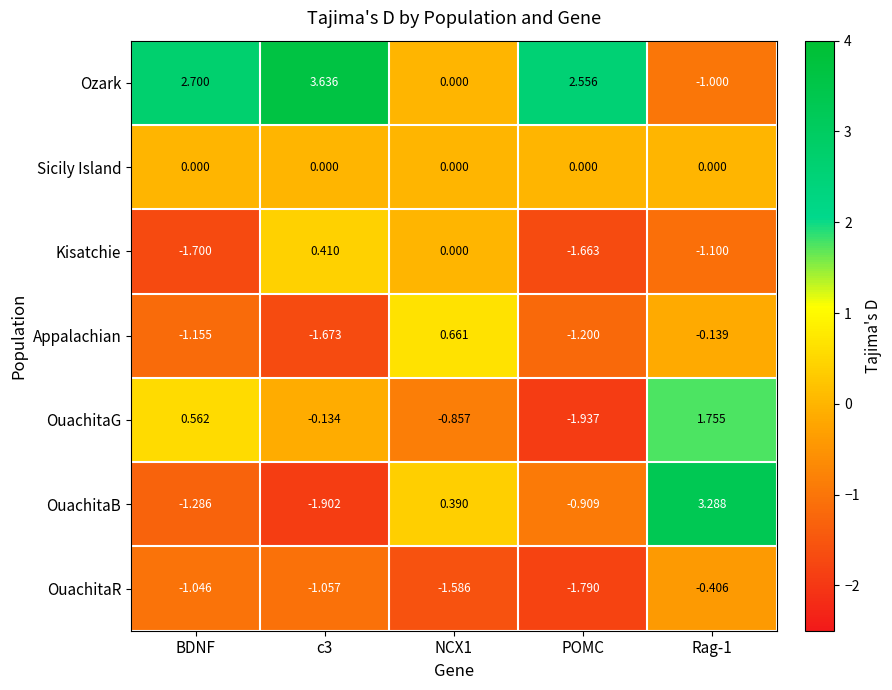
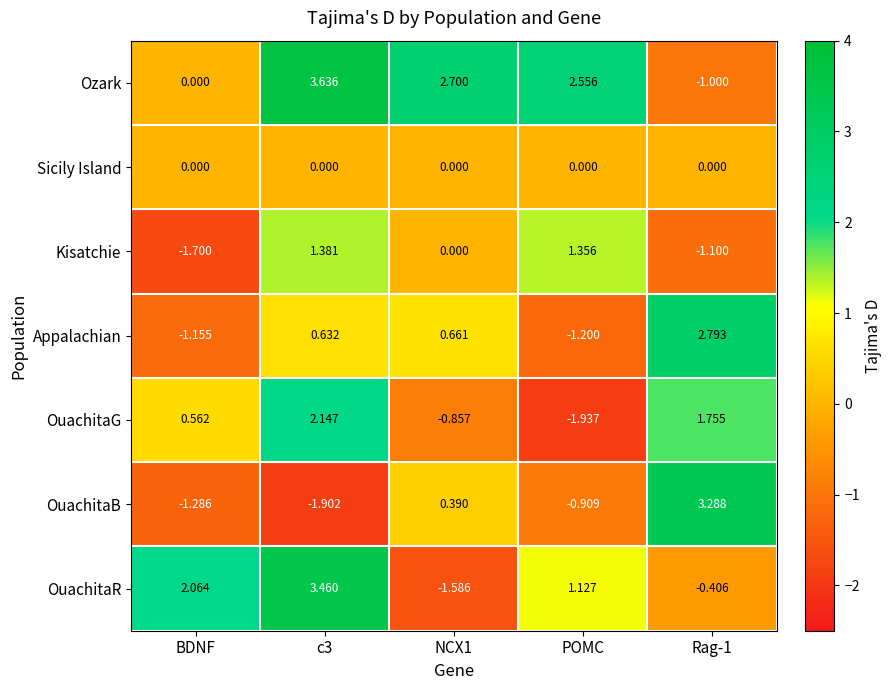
  {
    "Ozark": {
-     "BDNF": 2.700,
+     "BDNF": 0.000,
      "c3": 3.636,
-     "NCX1": 0.000,
+     "NCX1": 2.700,
      "POMC": 2.556,
      "Rag-1": -1.000
    },
    "Sicily Island": {
      "BDNF": 0.000,
      "c3": 0.000,
      "NCX1": 0.000,
      "POMC": 0.000,
      "Rag-1": 0.000
    },
    "Kisatchie": {
      "BDNF": -1.700,
-     "c3": 0.410,
+     "c3": 1.381,
      "NCX1": 0.000,
-     "POMC": -1.663,
+     "POMC": 1.356,
      "Rag-1": -1.100
    },
    "Appalachian": {
      "BDNF": -1.155,
-     "c3": -1.673,
+     "c3": 0.632,
      "NCX1": 0.661,
      "POMC": -1.200,
-     "Rag-1": -0.139
+     "Rag-1": 2.793
    },
    "OuachitaG": {
      "BDNF": 0.562,
-     "c3": -0.134,
+     "c3": 2.147,
      "NCX1": -0.857,
      "POMC": -1.937,
      "Rag-1": 1.755
    },
    "OuachitaB": {
      "BDNF": -1.286,
      "c3": -1.902,
      "NCX1": 0.390,
      "POMC": -0.909,
      "Rag-1": 3.288
    },
    "OuachitaR": {
-     "BDNF": -1.046,
-     "c3": -1.057,
+     "BDNF": 2.064,
+     "c3": 3.460,
      "NCX1": -1.586,
-     "POMC": -1.790,
+     "POMC": 1.127,
      "Rag-1": -0.406
    }
  }
